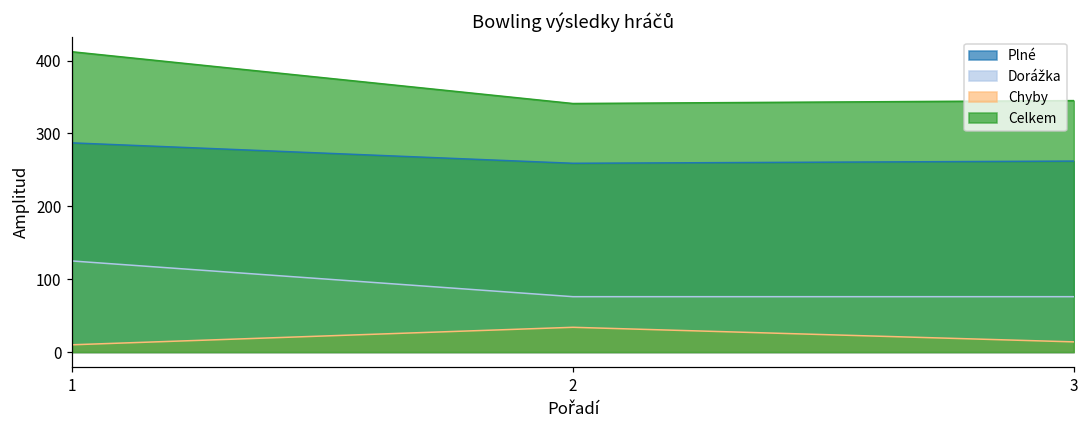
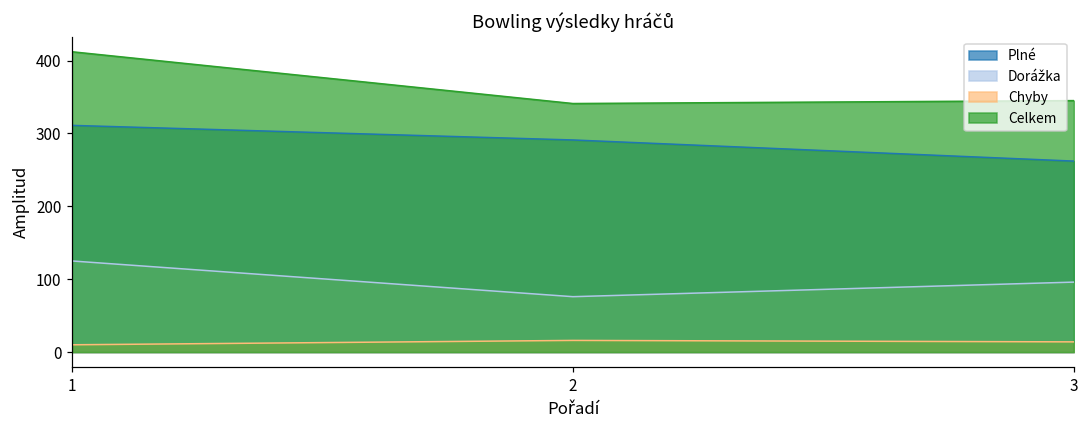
  {
    "Plné": {
-     "1": 290,
-     "2": 260,
+     "1": 310,
+     "2": 290,
      "3": 260
    },
    "Dorážka": {
      "1": 130,
      "2": 80,
-     "3": 80
+     "3": 100
    },
    "Chyby": {
      "1": 10,
-     "2": 30,
+     "2": 20,
      "3": 10
    },
    "Celkem": {
      "1": 410,
      "2": 340,
      "3": 350
    }
  }
